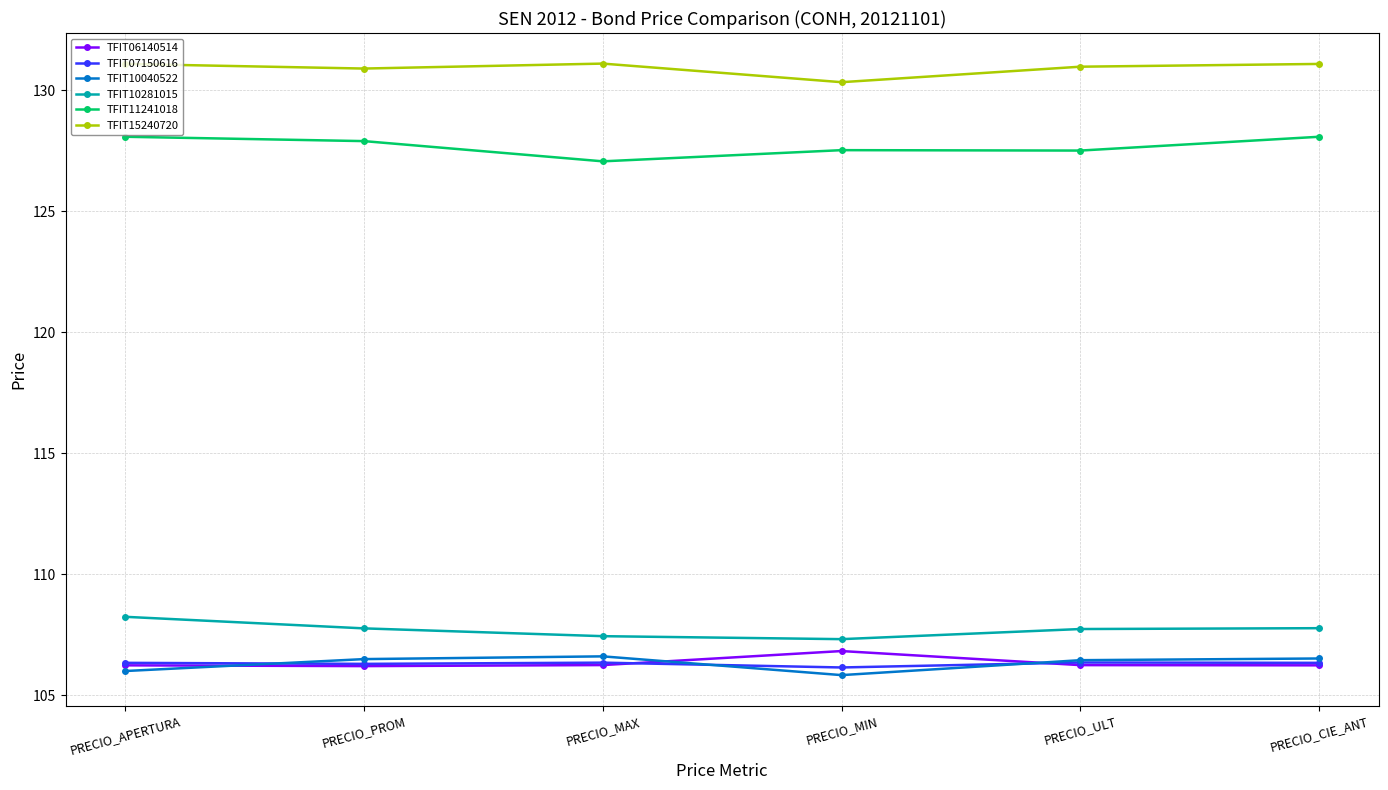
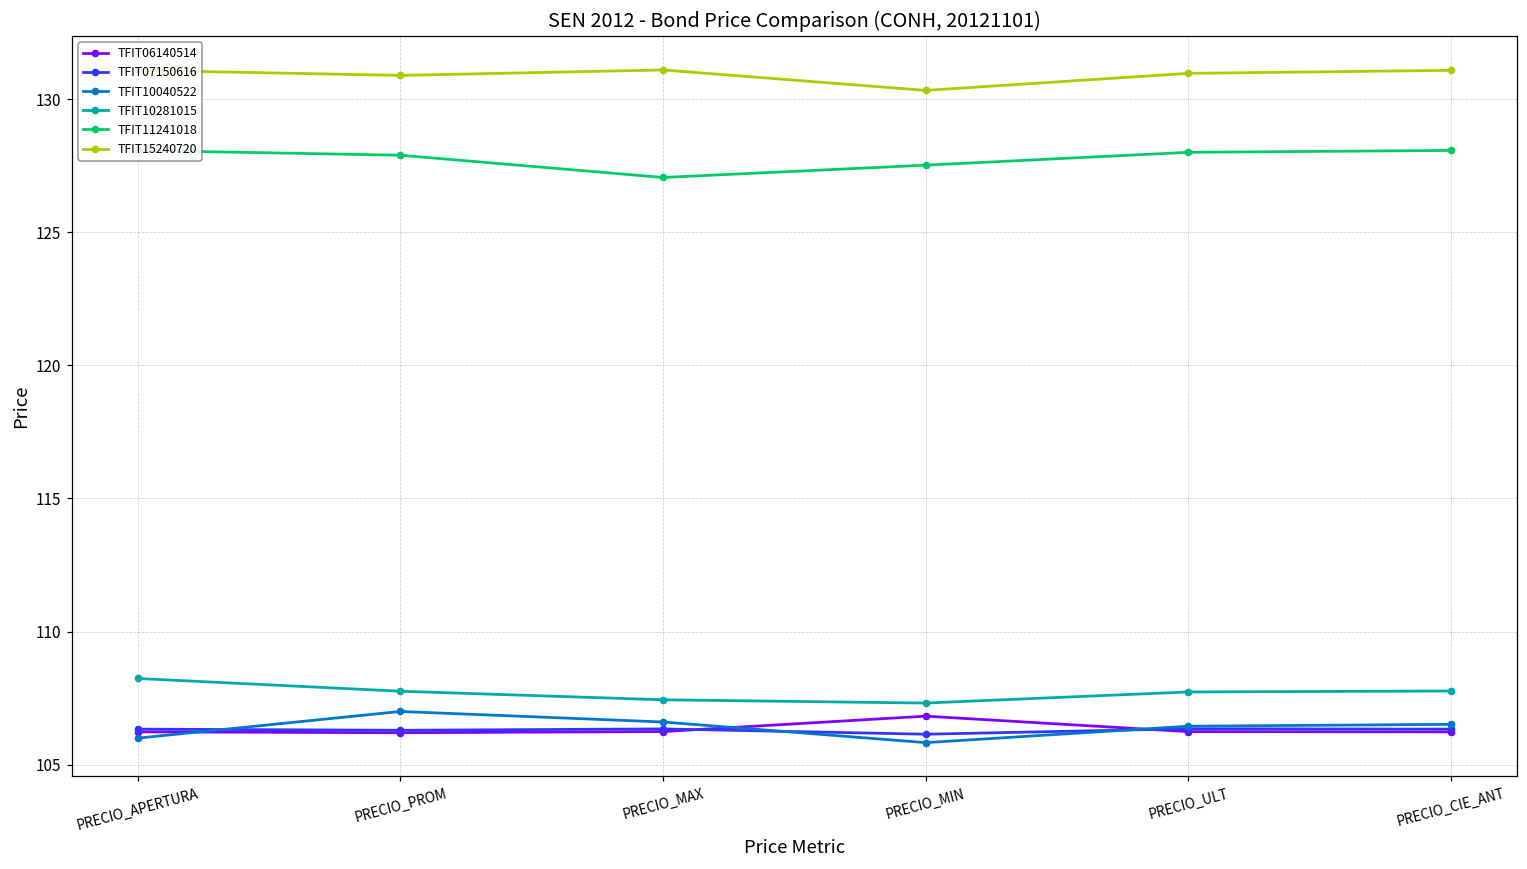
  {
    "TFIT06140514": {
      "PRECIO_MIN": 106.8,
      "PRECIO_ULT": 106.2
    },
    "TFIT07150616": {
      "PRECIO_MIN": 106.1
    },
    "TFIT10040522": {
      "PRECIO_APERTURA": 106.0,
-     "PRECIO_PROM": 106.5,
+     "PRECIO_PROM": 107.0,
      "PRECIO_MAX": 106.6,
      "PRECIO_MIN": 105.8,
      "PRECIO_CIE_ANT": 106.5
    },
    "TFIT10281015": {
      "PRECIO_APERTURA": 108.2,
      "PRECIO_PROM": 107.8,
      "PRECIO_MAX": 107.4,
      "PRECIO_MIN": 107.3,
      "PRECIO_ULT": 107.7,
      "PRECIO_CIE_ANT": 107.8
    },
    "TFIT11241018": {
      "PRECIO_APERTURA": 128.1,
      "PRECIO_PROM": 127.9,
      "PRECIO_MAX": 127.1,
      "PRECIO_MIN": 127.5,
-     "PRECIO_ULT": 127.5,
+     "PRECIO_ULT": 128.0,
      "PRECIO_CIE_ANT": 128.1
    },
    "TFIT15240720": {
      "PRECIO_PROM": 130.9,
      "PRECIO_MAX": 131.1,
      "PRECIO_MIN": 130.3,
      "PRECIO_ULT": 131.0,
      "PRECIO_CIE_ANT": 131.1
    }
  }
